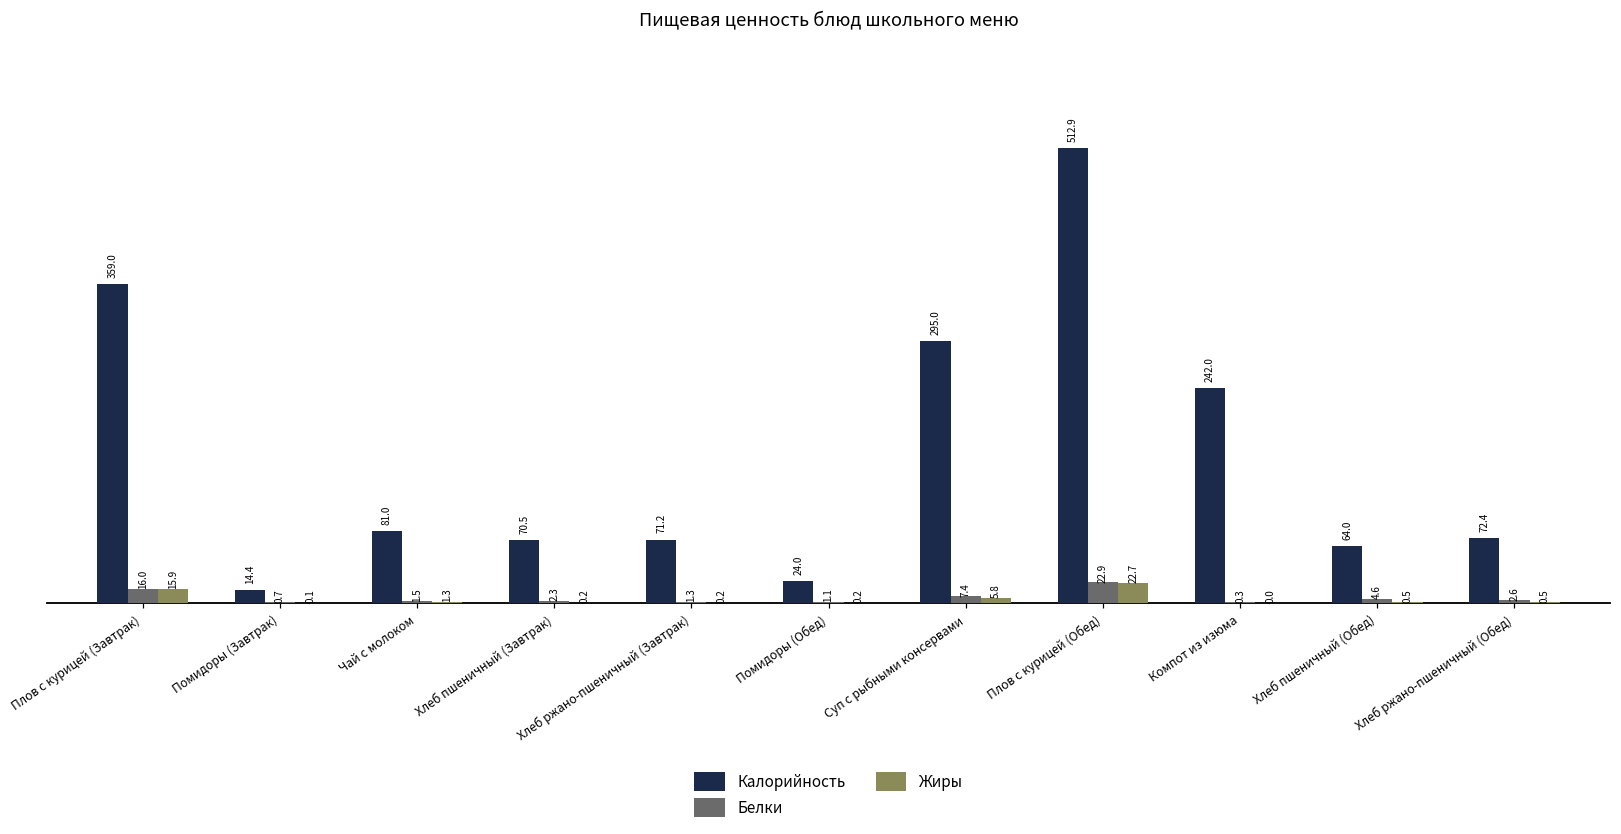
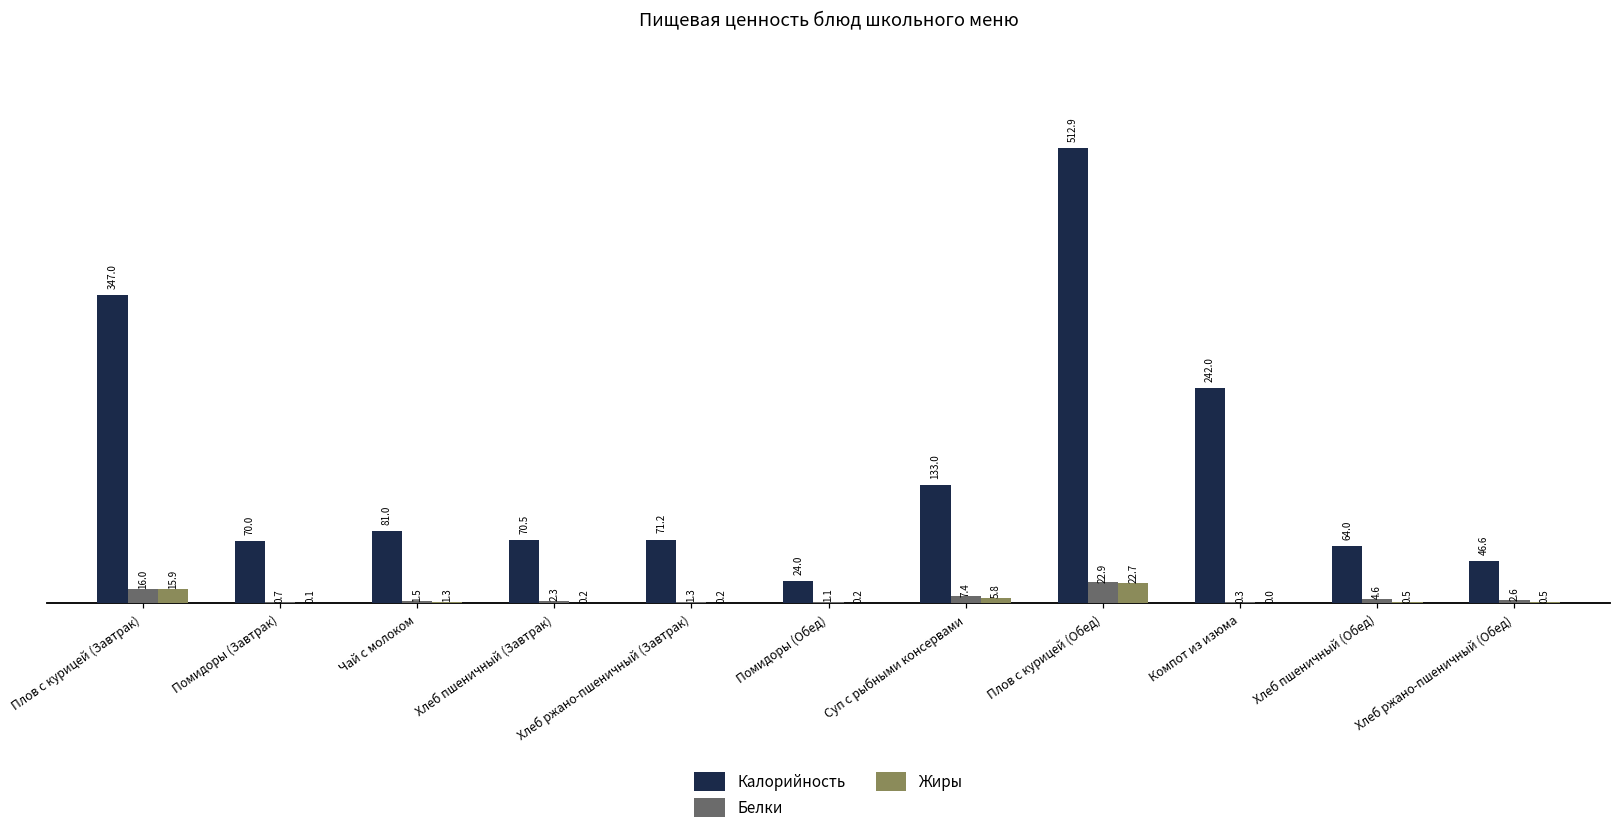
  {
    "Калорийность": {
-     "Плов с курицей (Завтрак)": 359.0,
-     "Помидоры (Завтрак)": 14.4,
+     "Плов с курицей (Завтрак)": 347.0,
+     "Помидоры (Завтрак)": 70.0,
      "Чай с молоком": 81.0,
      "Хлеб пшеничный (Завтрак)": 70.5,
      "Хлеб ржано-пшеничный (Завтрак)": 71.2,
      "Помидоры (Обед)": 24.0,
-     "Суп с рыбными консервами": 295.0,
+     "Суп с рыбными консервами": 133.0,
      "Плов с курицей (Обед)": 512.9,
      "Компот из изюма": 242.0,
      "Хлеб пшеничный (Обед)": 64.0,
-     "Хлеб ржано-пшеничный (Обед)": 72.4
+     "Хлеб ржано-пшеничный (Обед)": 46.6
    }
  }
